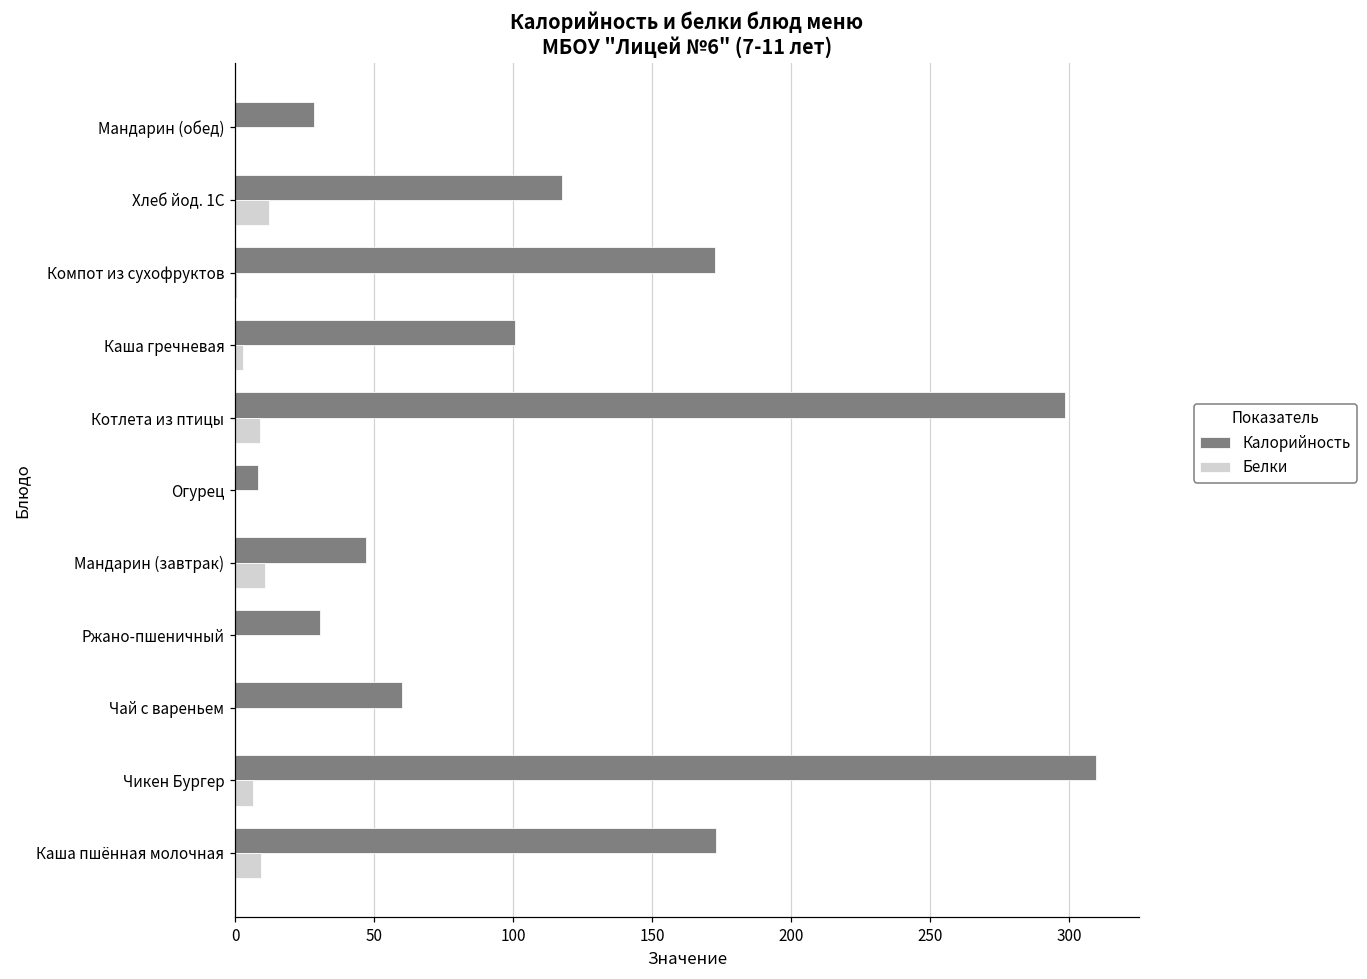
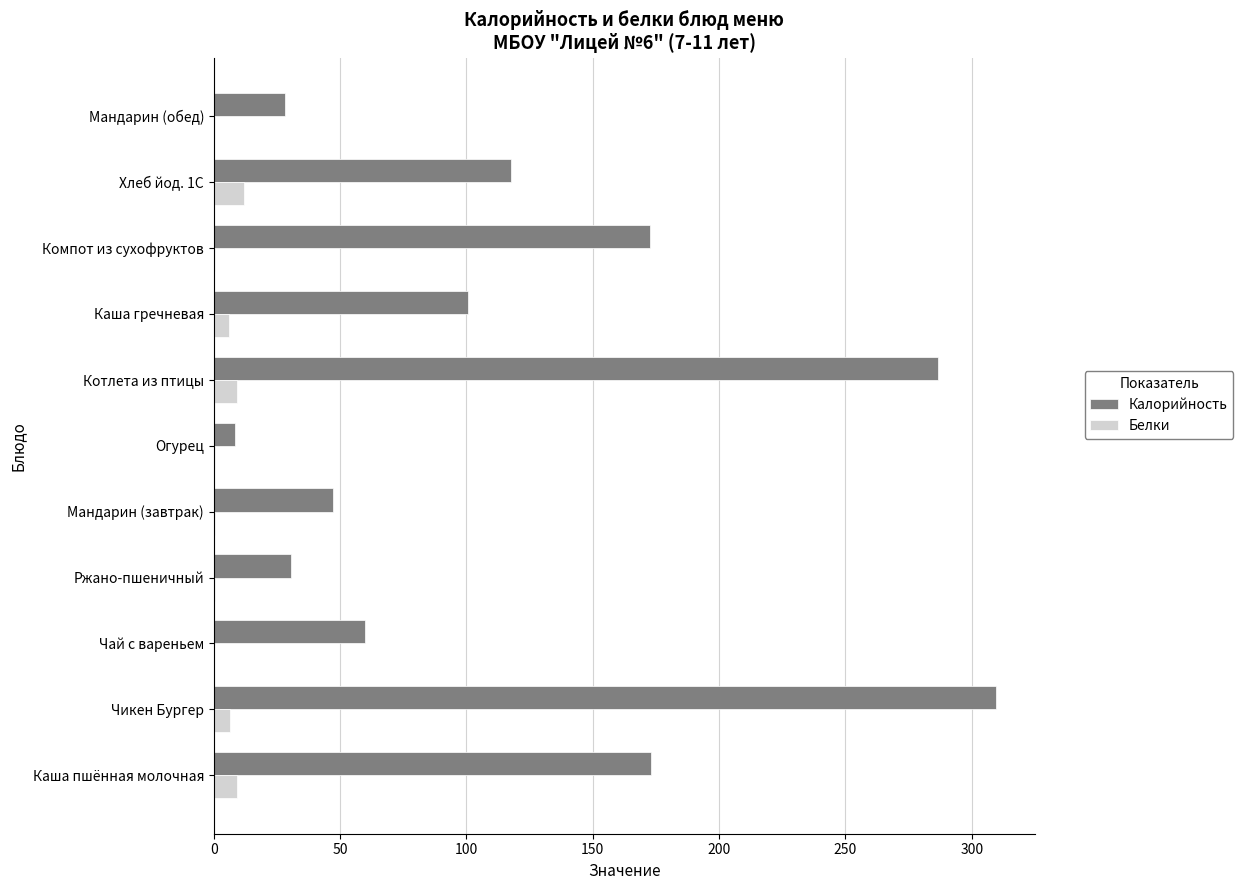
  {
    "Калорийность": {
      "Мандарин (обед)": 28,
      "Хлеб йод. 1С": 118,
      "Компот из сухофруктов": 173,
      "Каша гречневая": 101,
-     "Котлета из птицы": 299,
+     "Котлета из птицы": 287,
      "Огурец": 8,
      "Мандарин (завтрак)": 47,
      "Ржано-пшеничный": 31,
      "Чай с вареньем": 60,
      "Чикен Бургер": 310,
      "Каша пшённая молочная": 173
    },
    "Белки": {
      "Хлеб йод. 1С": 12,
-     "Каша гречневая": 3,
+     "Каша гречневая": 6,
      "Котлета из птицы": 9,
-     "Мандарин (завтрак)": 11,
+     "Мандарин (завтрак)": 0,
      "Чикен Бургер": 6,
      "Каша пшённая молочная": 9
    }
  }
